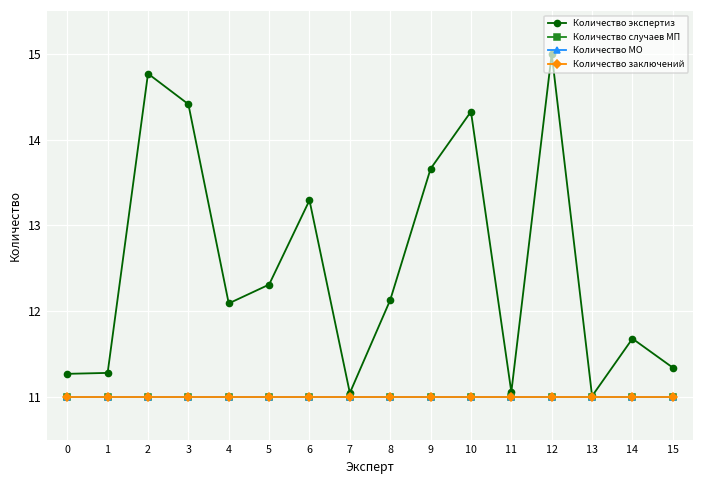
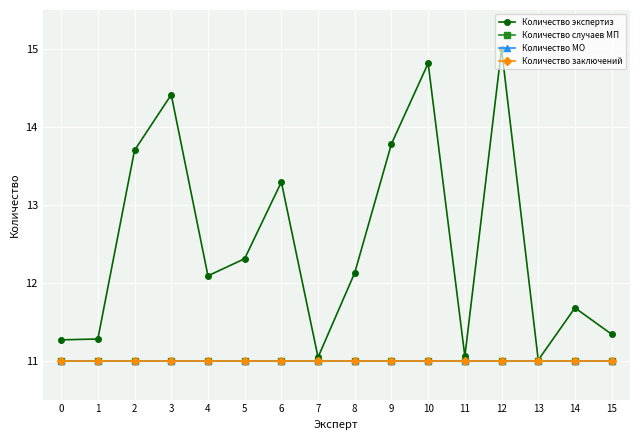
  {
    "Количество экспертиз": {
      "0": 11.3,
      "1": 11.3,
-     "2": 14.8,
+     "2": 13.7,
      "3": 14.4,
      "4": 12.1,
      "5": 12.3,
      "6": 13.3,
      "7": 11.0,
      "8": 12.1,
-     "9": 13.7,
-     "10": 14.3,
+     "9": 13.8,
+     "10": 14.8,
      "11": 11.1,
      "14": 11.7,
      "15": 11.3
    },
    "Количество заключений": {
      "0": 11.0,
      "1": 11.0,
      "2": 11.0,
      "3": 11.0,
      "4": 11.0,
      "5": 11.0,
      "6": 11.0,
      "7": 11.0,
      "8": 11.0,
      "9": 11.0,
      "10": 11.0,
      "11": 11.0,
      "12": 11.0,
      "14": 11.0,
      "15": 11.0
    }
  }
